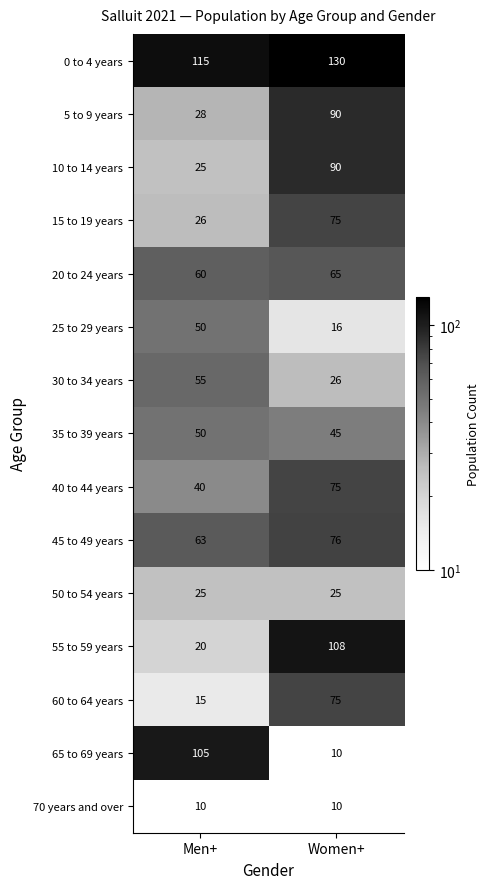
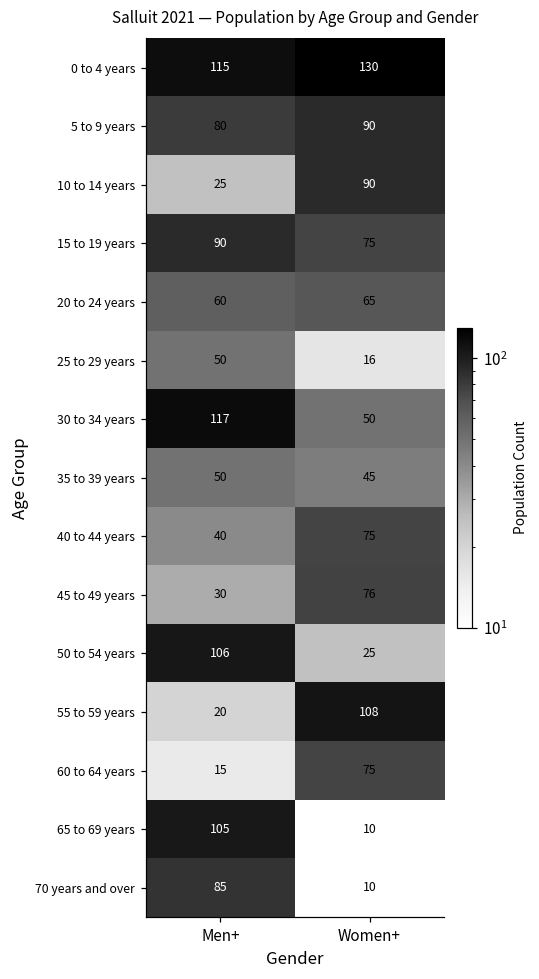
  {
    "0 to 4 years": {
      "Men+": 115,
      "Women+": 130
    },
    "5 to 9 years": {
-     "Men+": 28,
+     "Men+": 80,
      "Women+": 90
    },
    "10 to 14 years": {
      "Men+": 25,
      "Women+": 90
    },
    "15 to 19 years": {
-     "Men+": 26,
+     "Men+": 90,
      "Women+": 75
    },
    "20 to 24 years": {
      "Men+": 60,
      "Women+": 65
    },
    "25 to 29 years": {
      "Men+": 50,
      "Women+": 16
    },
    "30 to 34 years": {
-     "Men+": 55,
-     "Women+": 26
+     "Men+": 117,
+     "Women+": 50
    },
    "35 to 39 years": {
      "Men+": 50,
      "Women+": 45
    },
    "40 to 44 years": {
      "Men+": 40,
      "Women+": 75
    },
    "45 to 49 years": {
-     "Men+": 63,
+     "Men+": 30,
      "Women+": 76
    },
    "50 to 54 years": {
-     "Men+": 25,
+     "Men+": 106,
      "Women+": 25
    },
    "55 to 59 years": {
      "Men+": 20,
      "Women+": 108
    },
    "60 to 64 years": {
      "Men+": 15,
      "Women+": 75
    },
    "65 to 69 years": {
      "Men+": 105,
      "Women+": 10
    },
    "70 years and over": {
-     "Men+": 10,
+     "Men+": 85,
      "Women+": 10
    }
  }
